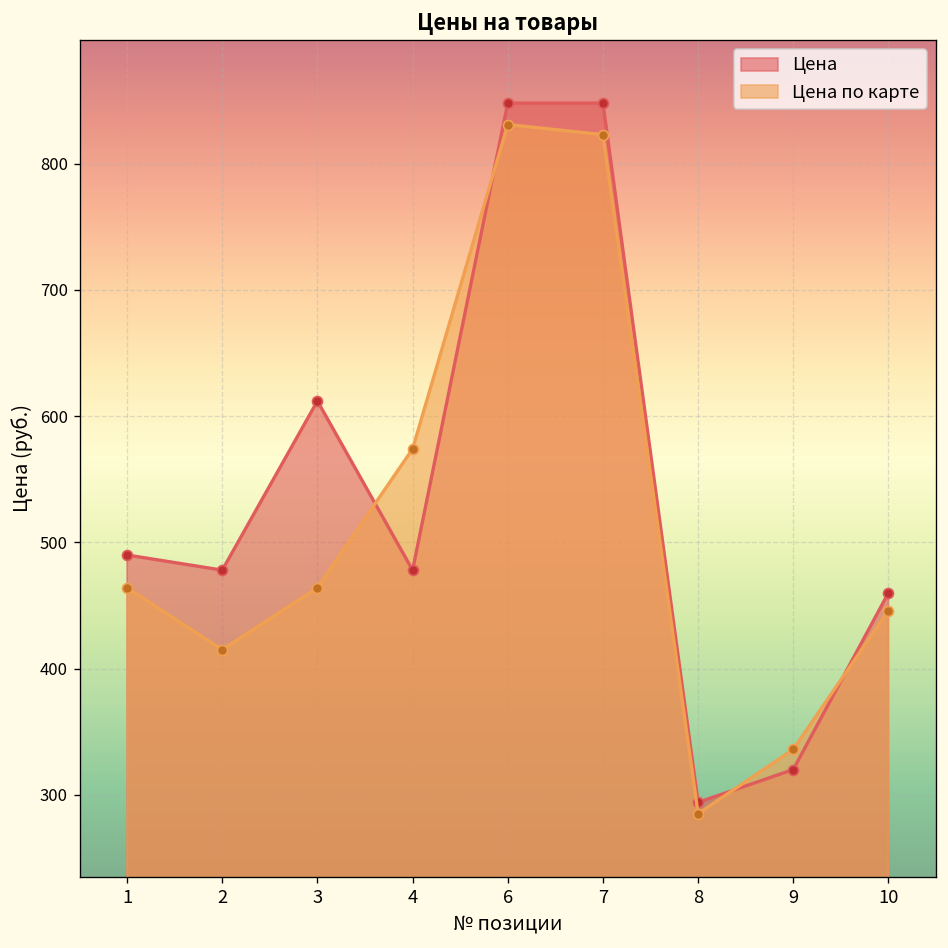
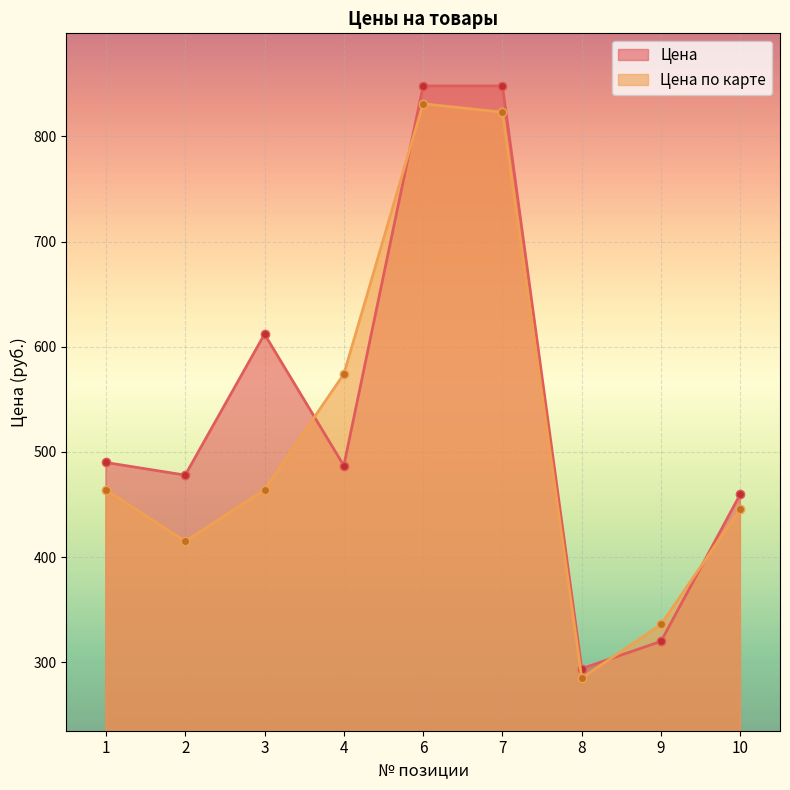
  {
    "Цена": {
      "1": 490,
      "2": 478,
      "3": 612,
-     "4": 478,
+     "4": 487,
      "6": 848,
      "7": 848,
      "8": 294,
      "9": 320,
      "10": 460
    },
    "Цена по карте": {
      "1": 464,
      "2": 415,
      "3": 464,
      "4": 574,
      "6": 831,
      "7": 823,
      "8": 285,
      "9": 336,
      "10": 446
    }
  }
